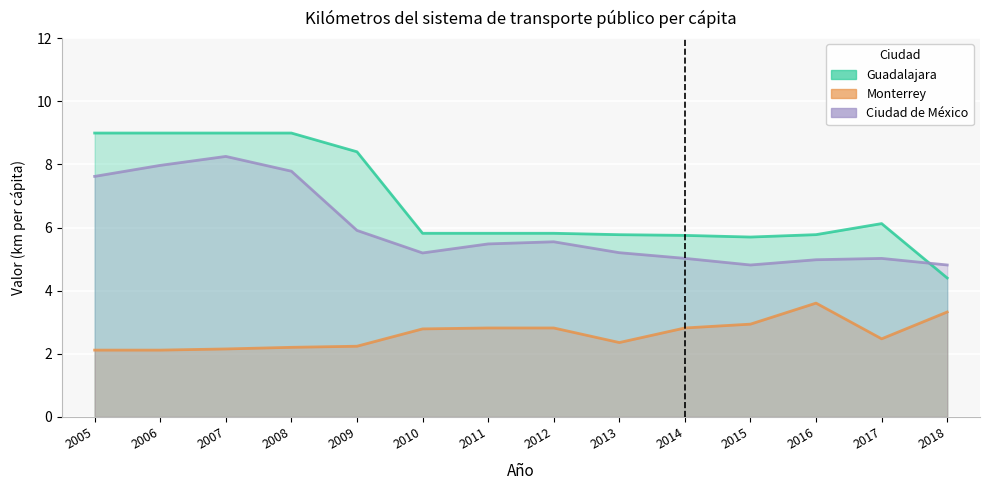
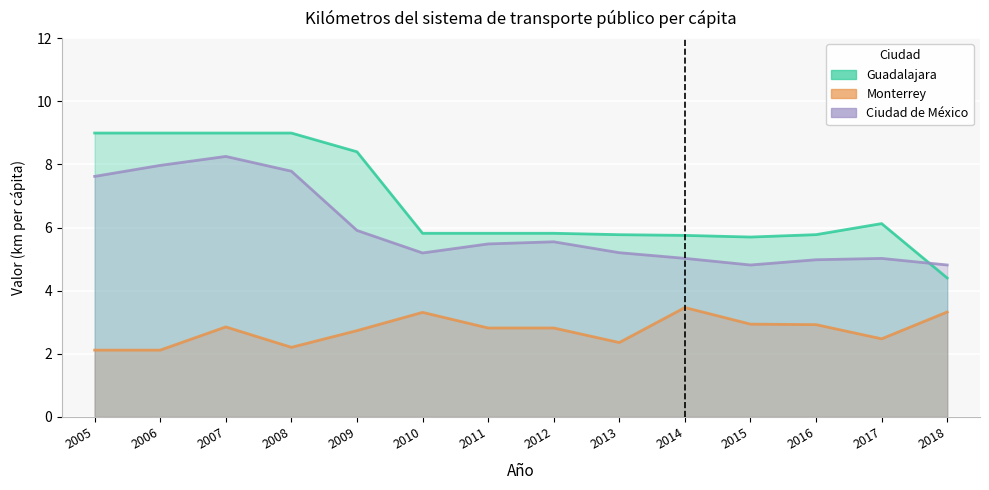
  {
    "Monterrey": {
      "2005": 2.1,
      "2006": 2.1,
-     "2007": 2.2,
+     "2007": 2.9,
      "2008": 2.2,
-     "2009": 2.2,
-     "2010": 2.8,
+     "2009": 2.7,
+     "2010": 3.3,
      "2011": 2.8,
      "2012": 2.8,
      "2013": 2.4,
-     "2014": 2.8,
+     "2014": 3.5,
      "2015": 2.9,
-     "2016": 3.6,
+     "2016": 2.9,
      "2017": 2.5,
      "2018": 3.3
    }
  }
